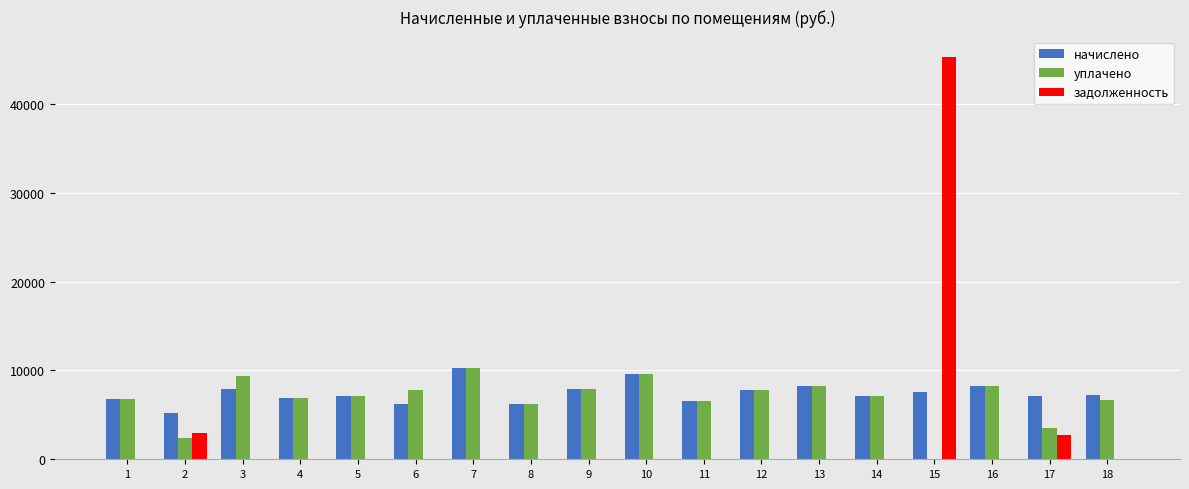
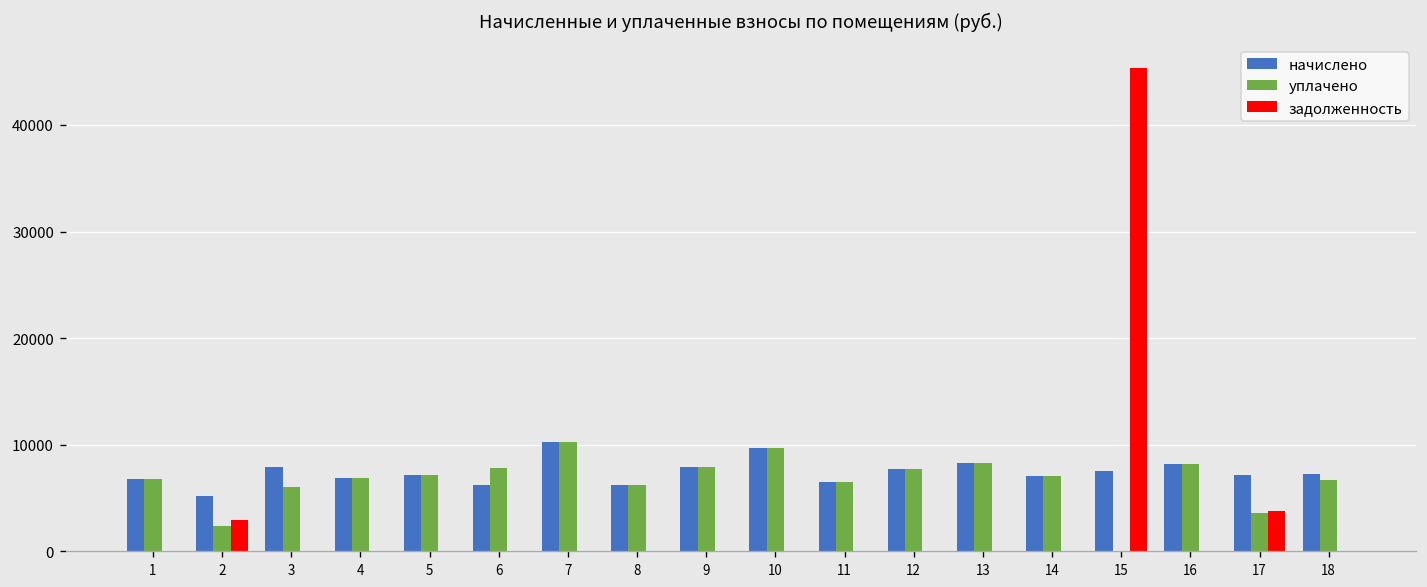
  {
    "начислено": {
      "1": 7000,
      "2": 5000,
      "3": 8000,
      "4": 7000,
      "5": 7000,
      "6": 6000,
      "7": 10000,
      "8": 6000,
      "9": 8000,
      "10": 10000,
      "11": 7000,
      "12": 8000,
      "13": 8000,
      "14": 7000,
      "15": 8000,
      "16": 8000,
      "17": 7000,
      "18": 7000
    },
    "уплачено": {
      "1": 7000,
      "2": 2000,
-     "3": 9000,
+     "3": 6000,
      "4": 7000,
      "5": 7000,
      "6": 8000,
      "7": 10000,
      "8": 6000,
      "9": 8000,
      "10": 10000,
      "11": 7000,
      "12": 8000,
      "13": 8000,
      "14": 7000,
      "15": 0,
      "16": 8000,
      "17": 4000,
      "18": 7000
    },
    "задолженность": {
      "1": 0,
      "2": 3000,
      "3": 0,
      "4": 0,
      "5": 0,
      "6": 0,
      "7": 0,
      "8": 0,
      "9": 0,
      "10": 0,
      "11": 0,
      "12": 0,
      "13": 0,
      "14": 0,
      "15": 45000,
      "16": 0,
-     "17": 3000,
+     "17": 4000,
      "18": 0
    }
  }
